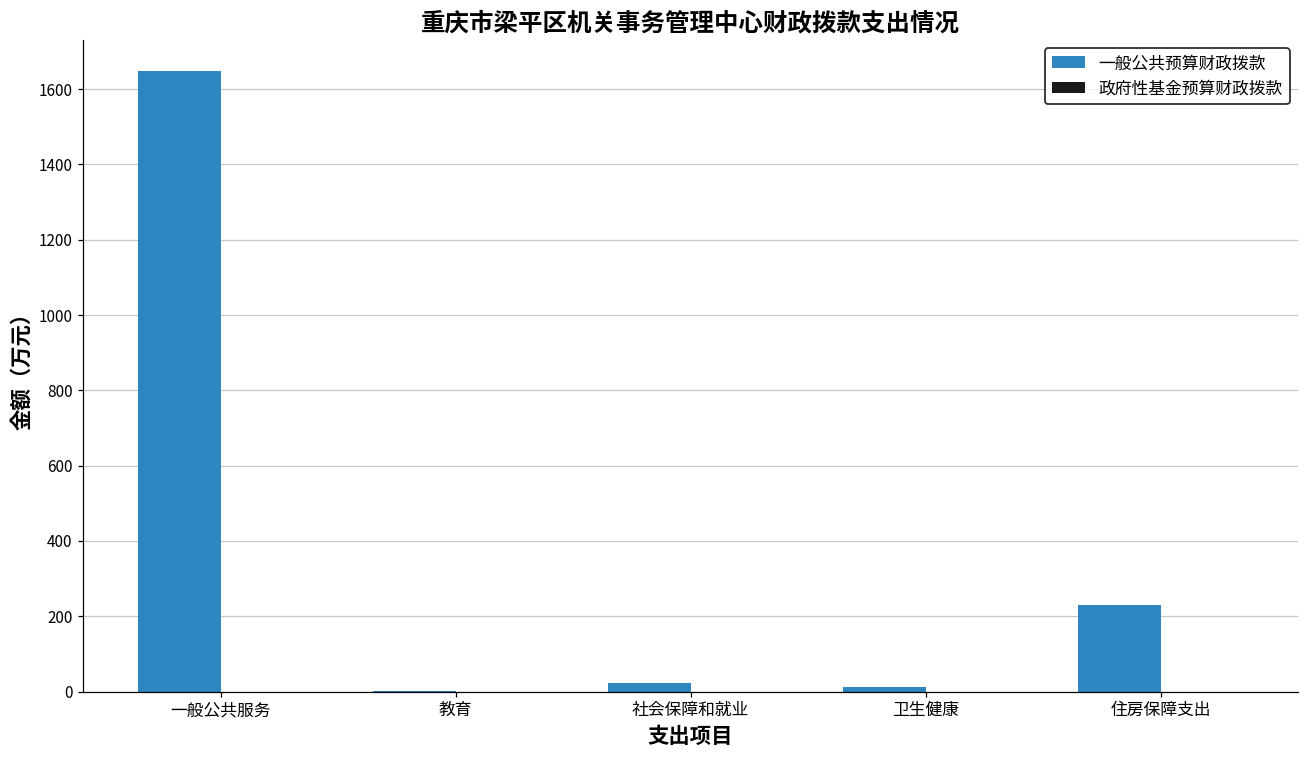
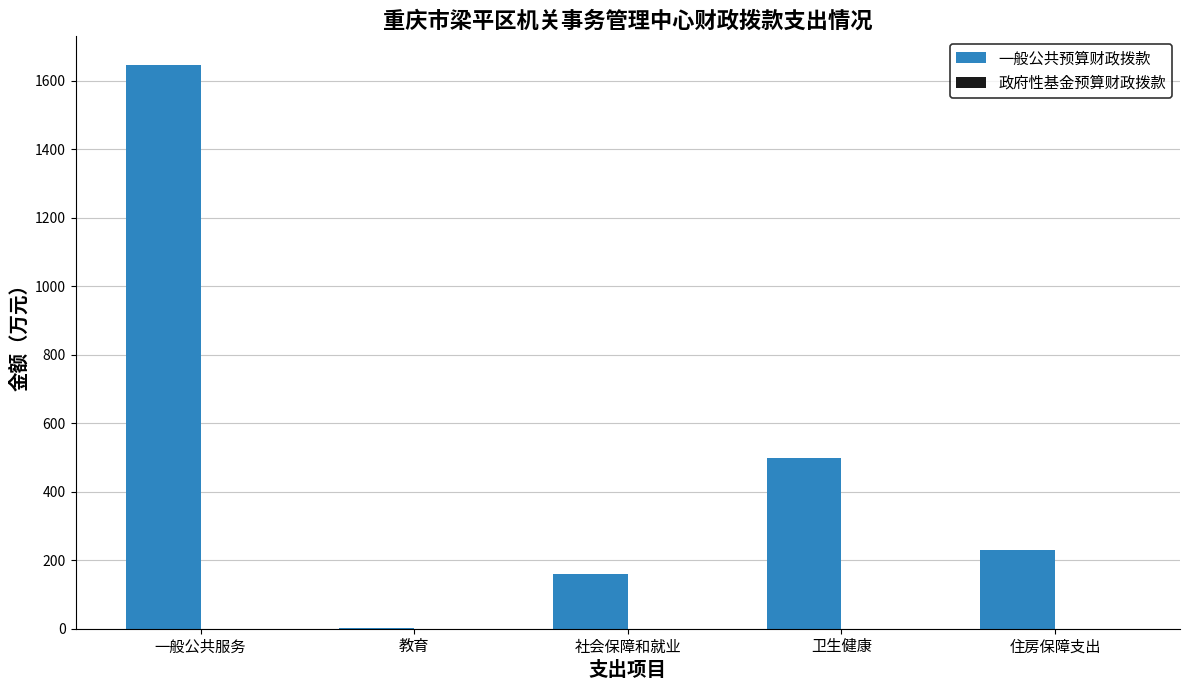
  {
    "一般公共预算财政拨款": {
      "一般公共服务": 1650,
-     "社会保障和就业": 20,
-     "卫生健康": 10,
+     "社会保障和就业": 160,
+     "卫生健康": 500,
      "住房保障支出": 230
    },
    "政府性基金预算财政拨款": {
      "一般公共服务": 0,
      "教育": 0,
      "社会保障和就业": 0,
      "卫生健康": 0,
      "住房保障支出": 0
    }
  }
